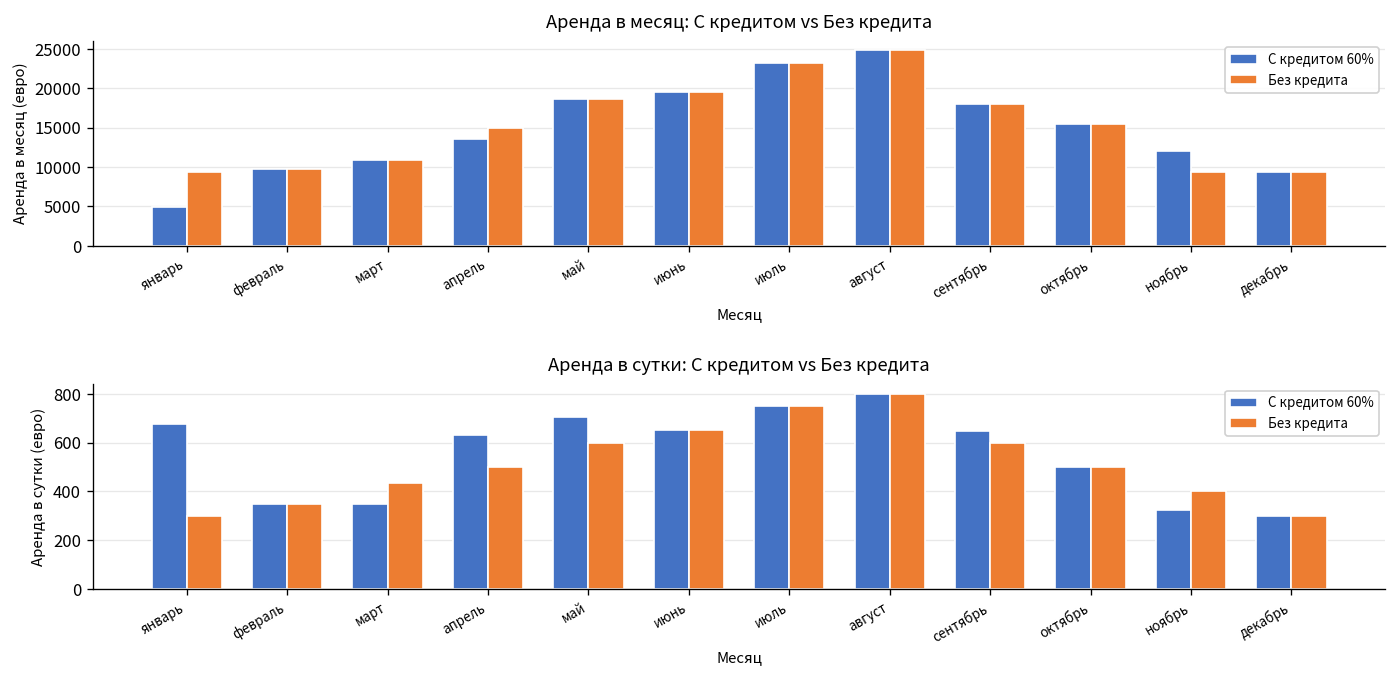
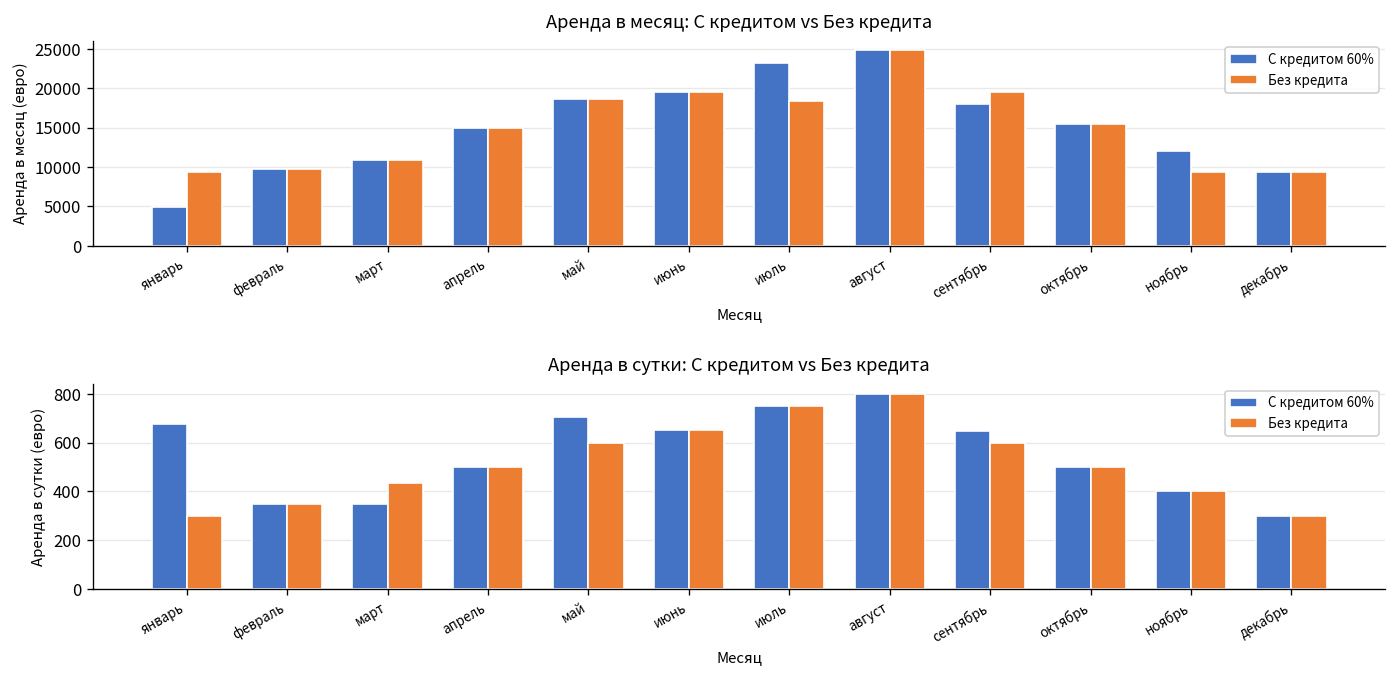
  {
    "Аренда в месяц: С кредитом vs Без кредита": {
      "С кредитом 60%": {
        "январь": 5000,
        "февраль": 10000,
        "март": 11000,
-       "апрель": 14000,
+       "апрель": 15000,
        "май": 19000,
        "июнь": 20000,
        "июль": 23000,
        "август": 25000,
        "сентябрь": 18000,
        "октябрь": 16000,
        "ноябрь": 12000,
        "декабрь": 9000
      },
      "Без кредита": {
        "январь": 9000,
        "февраль": 10000,
        "март": 11000,
        "апрель": 15000,
        "май": 19000,
        "июнь": 20000,
-       "июль": 23000,
+       "июль": 18000,
        "август": 25000,
-       "сентябрь": 18000,
+       "сентябрь": 20000,
        "октябрь": 16000,
        "ноябрь": 9000,
        "декабрь": 9000
      }
    },
    "Аренда в сутки: С кредитом vs Без кредита": {
      "С кредитом 60%": {
        "январь": 680,
        "февраль": 350,
        "март": 350,
-       "апрель": 630,
+       "апрель": 500,
        "май": 710,
        "июнь": 650,
        "июль": 750,
        "август": 800,
        "сентябрь": 650,
        "октябрь": 500,
-       "ноябрь": 330,
+       "ноябрь": 400,
        "декабрь": 300
      },
      "Без кредита": {
        "январь": 300,
        "февраль": 350,
        "март": 430,
        "апрель": 500,
        "май": 600,
        "июнь": 650,
        "июль": 750,
        "август": 800,
        "сентябрь": 600,
        "октябрь": 500,
        "ноябрь": 400,
        "декабрь": 300
      }
    }
  }
